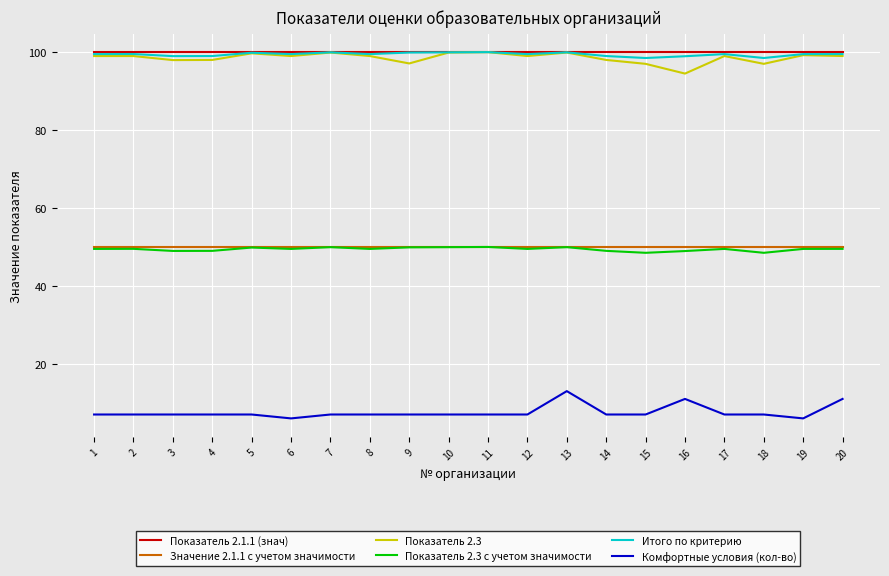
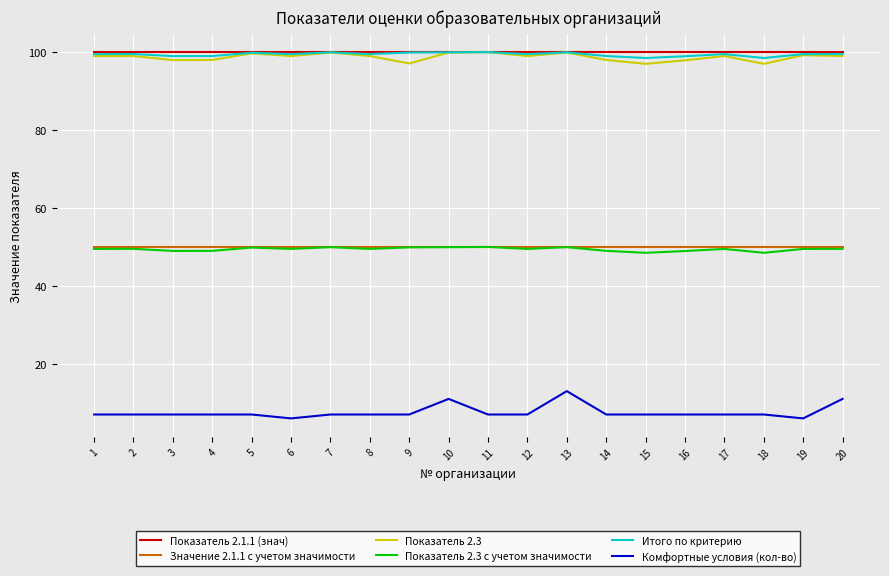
  {
    "Показатель 2.1.1 (знач)": {
      "3": 100,
      "4": 100,
      "14": 100,
      "15": 100,
      "16": 100,
      "18": 100
    },
    "Значение 2.1.1 с учетом значимости": {
      "3": 50,
      "4": 50,
      "14": 50,
      "15": 50,
      "16": 50,
      "18": 50
    },
    "Показатель 2.3": {
      "3": 98,
      "4": 98,
      "9": 97,
      "14": 98,
      "15": 97,
-     "16": 95,
+     "16": 98,
      "18": 97
    },
    "Показатель 2.3 с учетом значимости": {
      "3": 49,
      "4": 49,
      "14": 49,
      "15": 49,
      "16": 49,
      "18": 49
    },
    "Итого по критерию": {
      "3": 99,
      "4": 99,
      "14": 99,
      "15": 99,
      "16": 99,
      "18": 99
    },
    "Комфортные условия (кол-во)": {
      "1": 7,
      "2": 7,
      "3": 7,
      "4": 7,
      "5": 7,
      "6": 6,
      "7": 7,
      "8": 7,
      "9": 7,
-     "10": 7,
+     "10": 11,
      "11": 7,
      "12": 7,
      "13": 13,
      "14": 7,
      "15": 7,
-     "16": 11,
+     "16": 7,
      "17": 7,
      "18": 7,
      "19": 6,
      "20": 11
    }
  }
